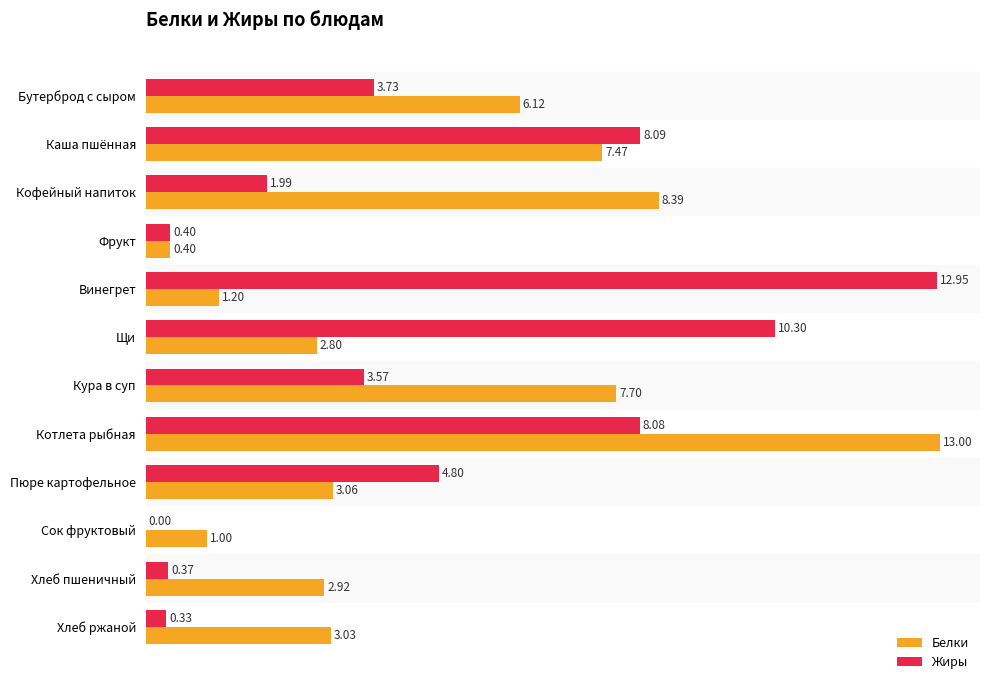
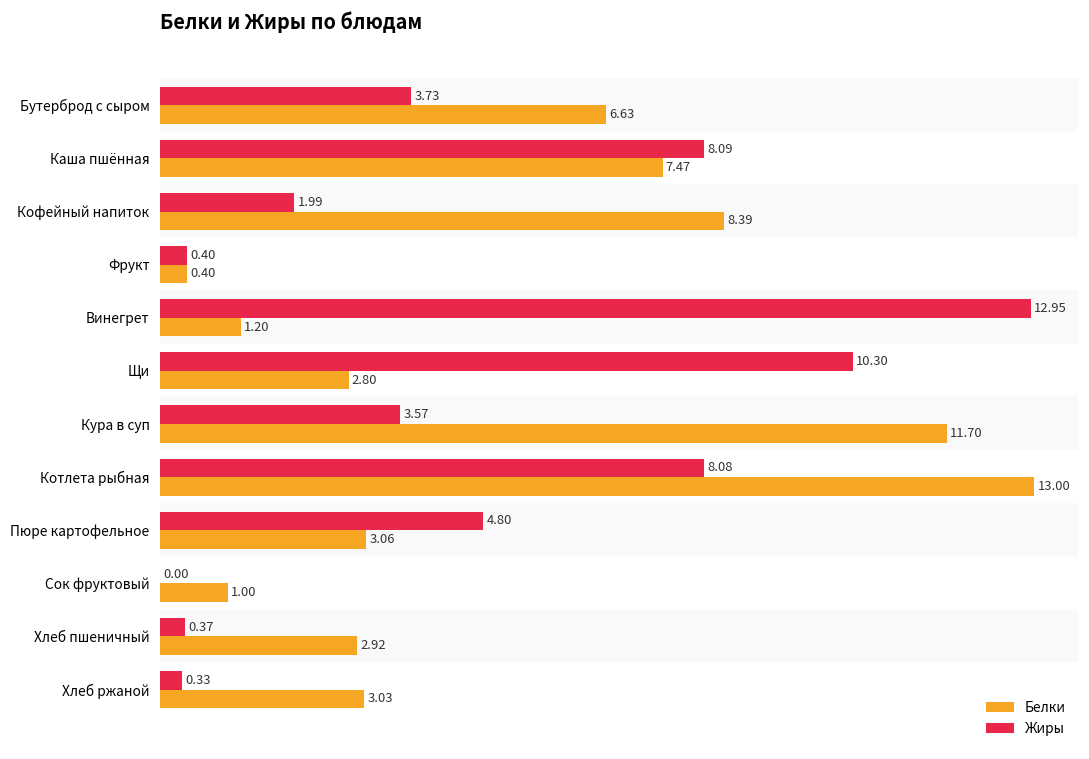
  {
    "Белки": {
-     "Бутерброд с сыром": 6.12,
+     "Бутерброд с сыром": 6.63,
      "Каша пшённая": 7.47,
      "Кофейный напиток": 8.39,
      "Фрукт": 0.40,
      "Винегрет": 1.20,
      "Щи": 2.80,
-     "Кура в суп": 7.70,
+     "Кура в суп": 11.70,
      "Котлета рыбная": 13.00,
      "Пюре картофельное": 3.06,
      "Сок фруктовый": 1.00,
      "Хлеб пшеничный": 2.92,
      "Хлеб ржаной": 3.03
    },
    "Жиры": {
      "Бутерброд с сыром": 3.73,
      "Каша пшённая": 8.09,
      "Кофейный напиток": 1.99,
      "Фрукт": 0.40,
      "Винегрет": 12.95,
      "Щи": 10.30,
      "Кура в суп": 3.57,
      "Котлета рыбная": 8.08,
      "Пюре картофельное": 4.80,
      "Сок фруктовый": 0.00,
      "Хлеб пшеничный": 0.37,
      "Хлеб ржаной": 0.33
    }
  }
